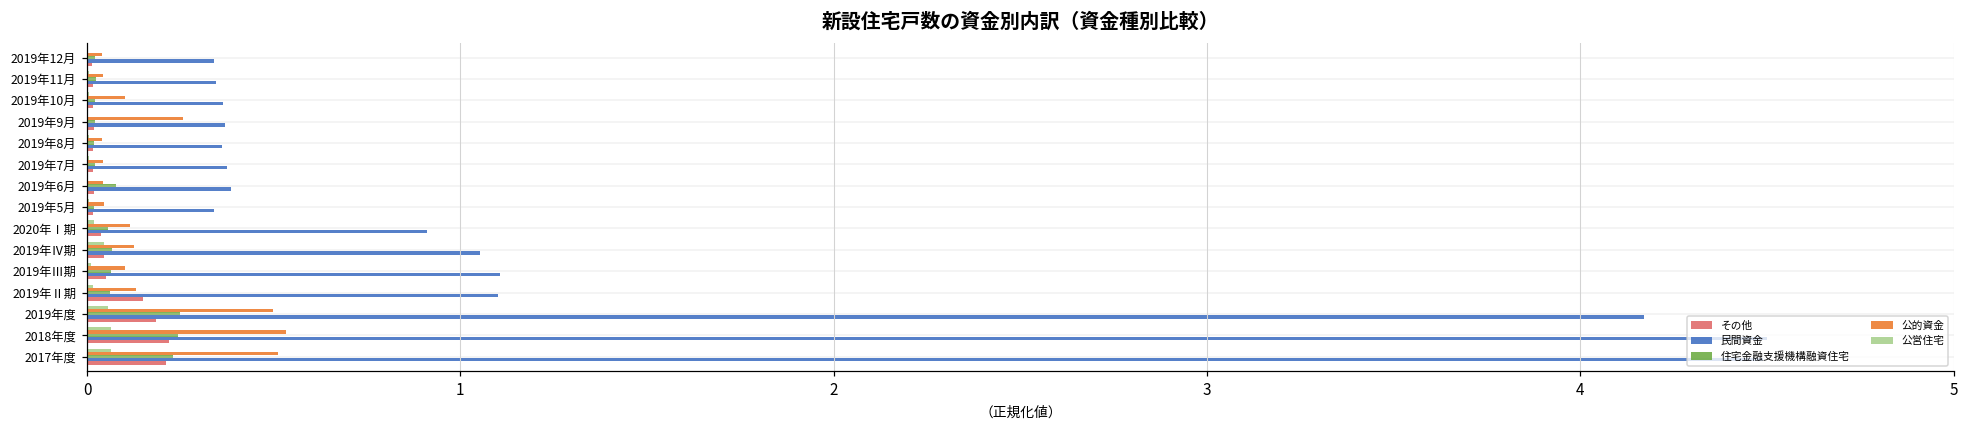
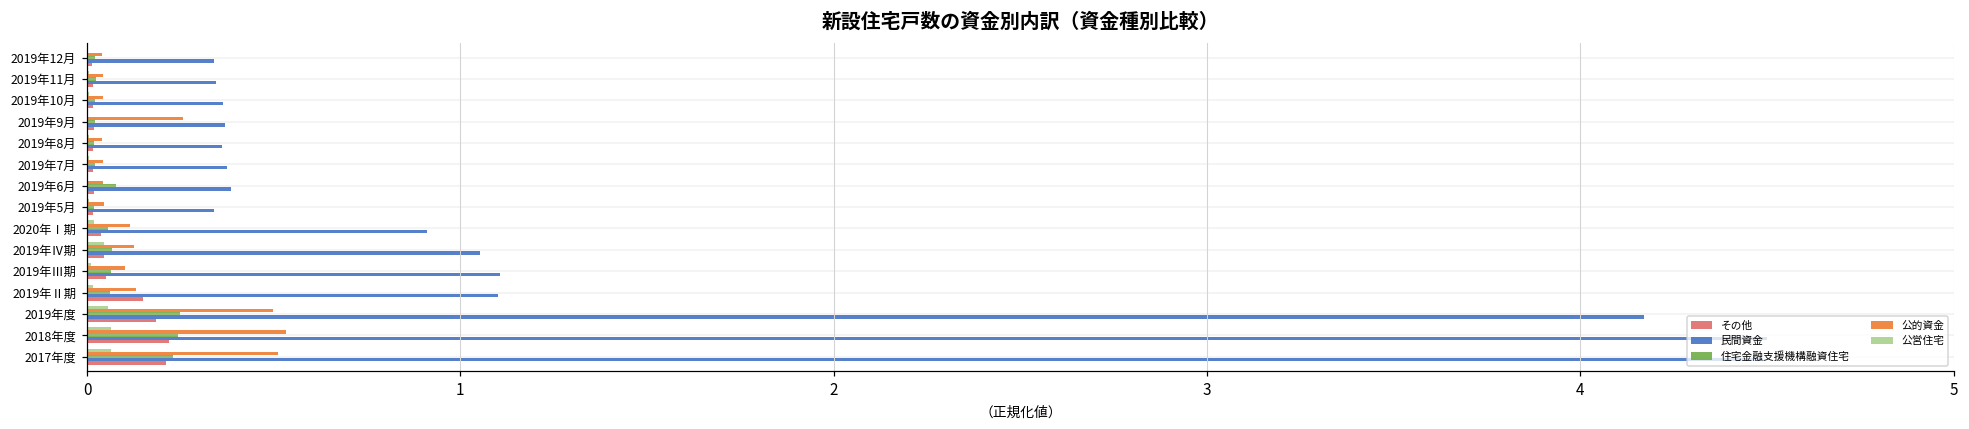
  {
    "その他": {
      "2019年12月": 0.01,
      "2019年11月": 0.02,
      "2019年10月": 0.02,
      "2019年9月": 0.02,
      "2019年8月": 0.02,
      "2019年7月": 0.02,
      "2019年6月": 0.02,
      "2019年5月": 0.02,
      "2020年Ⅰ期": 0.04,
      "2019年Ⅳ期": 0.05,
      "2019年Ⅲ期": 0.05,
      "2019年Ⅱ期": 0.15,
      "2019年度": 0.18,
      "2018年度": 0.22,
      "2017年度": 0.21
    },
    "民間資金": {
      "2019年12月": 0.34,
      "2019年11月": 0.35,
      "2019年10月": 0.36,
      "2019年9月": 0.37,
      "2019年8月": 0.36,
      "2019年7月": 0.38,
      "2019年6月": 0.39,
      "2019年5月": 0.34,
      "2020年Ⅰ期": 0.91,
      "2019年Ⅳ期": 1.05,
      "2019年Ⅲ期": 1.11,
      "2019年Ⅱ期": 1.10,
      "2019年度": 4.17
    },
    "住宅金融支援機構融資住宅": {
      "2019年12月": 0.02,
      "2019年11月": 0.02,
      "2019年10月": 0.02,
      "2019年9月": 0.02,
      "2019年8月": 0.02,
      "2019年7月": 0.02,
      "2019年6月": 0.08,
      "2019年5月": 0.02,
      "2020年Ⅰ期": 0.06,
      "2019年Ⅳ期": 0.07,
      "2019年Ⅲ期": 0.06,
      "2019年Ⅱ期": 0.06,
      "2019年度": 0.25,
      "2018年度": 0.24,
      "2017年度": 0.23
    },
    "公的資金": {
      "2019年12月": 0.04,
      "2019年11月": 0.04,
-     "2019年10月": 0.10,
+     "2019年10月": 0.04,
      "2019年9月": 0.26,
      "2019年8月": 0.04,
      "2019年7月": 0.04,
      "2019年6月": 0.04,
      "2019年5月": 0.04,
      "2020年Ⅰ期": 0.11,
      "2019年Ⅳ期": 0.13,
      "2019年Ⅲ期": 0.10,
      "2019年Ⅱ期": 0.13,
      "2019年度": 0.50,
      "2018年度": 0.53,
      "2017年度": 0.51
    },
    "公営住宅": {
      "2020年Ⅰ期": 0.02,
      "2019年Ⅳ期": 0.05,
      "2019年Ⅲ期": 0.01,
      "2019年Ⅱ期": 0.02,
      "2019年度": 0.06,
      "2018年度": 0.06,
      "2017年度": 0.06
    }
  }
